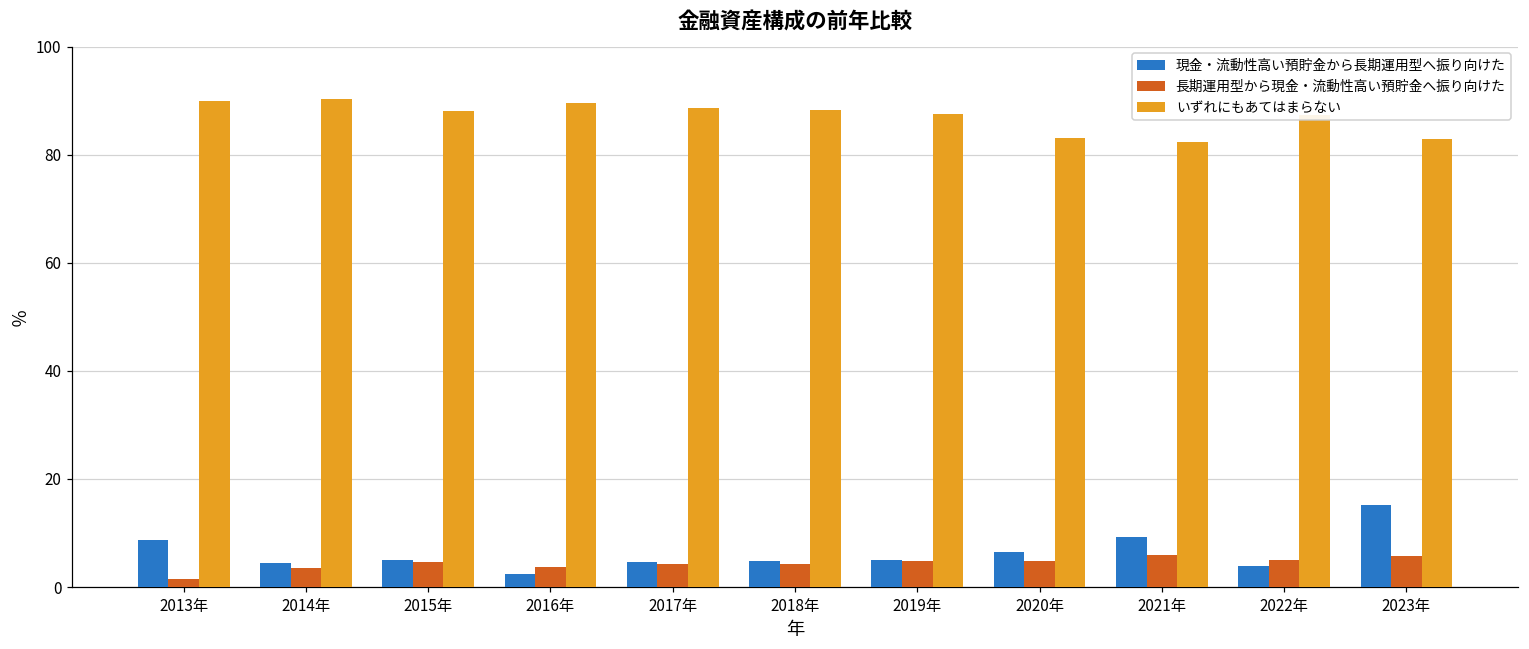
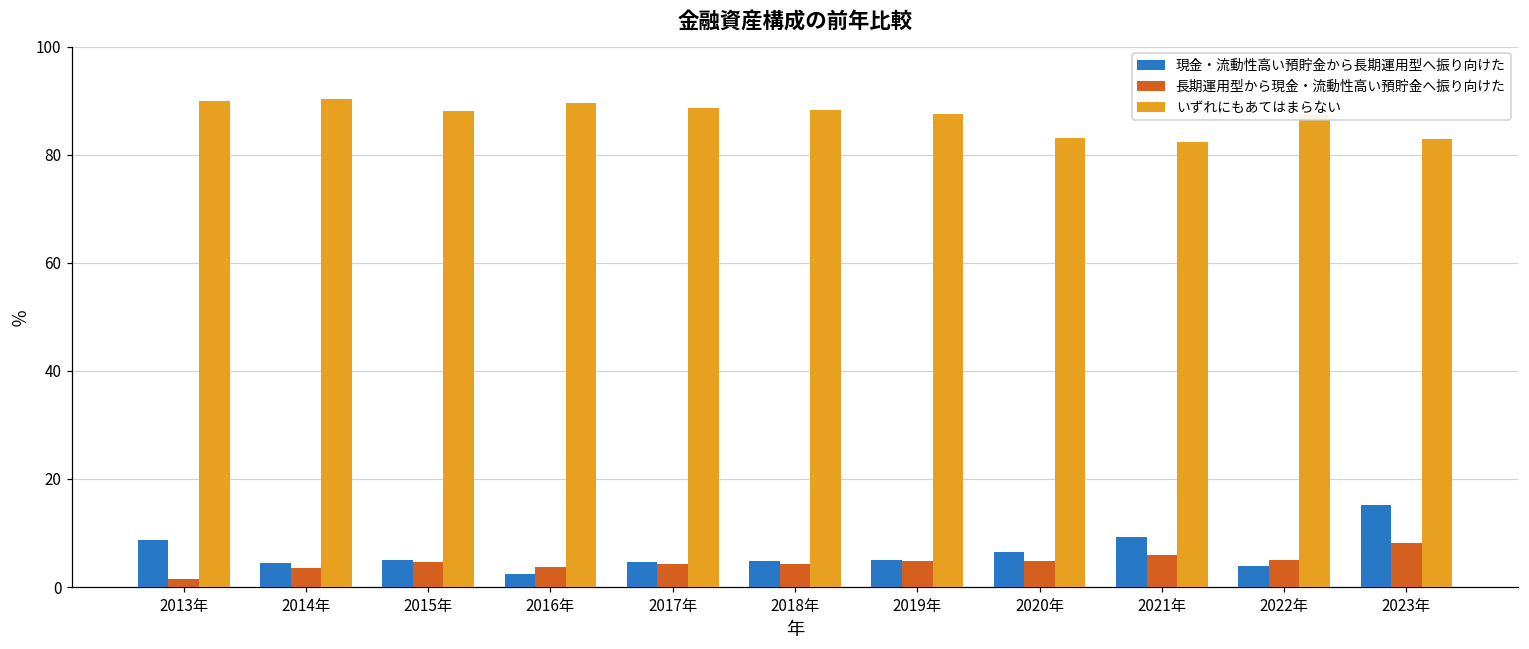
  {
    "現金・流動性高い預貯金から長期運用型へ振り向けた": {
      "2013年": 9,
      "2014年": 5,
      "2015年": 5,
      "2016年": 2,
      "2017年": 5,
      "2018年": 5,
      "2019年": 5,
      "2020年": 7,
      "2021年": 9,
      "2022年": 4,
      "2023年": 15
    },
    "長期運用型から現金・流動性高い預貯金へ振り向けた": {
      "2013年": 2,
      "2014年": 4,
      "2015年": 5,
      "2016年": 4,
      "2017年": 4,
      "2018年": 4,
      "2019年": 5,
      "2020年": 5,
      "2021年": 6,
      "2022年": 5,
-     "2023年": 6
+     "2023年": 8
    },
    "いずれにもあてはまらない": {
      "2013年": 90,
      "2014年": 90,
      "2015年": 88,
      "2016年": 90,
      "2017年": 89,
      "2018年": 88,
      "2019年": 88,
      "2020年": 83,
      "2021年": 82,
      "2023年": 83
    }
  }
